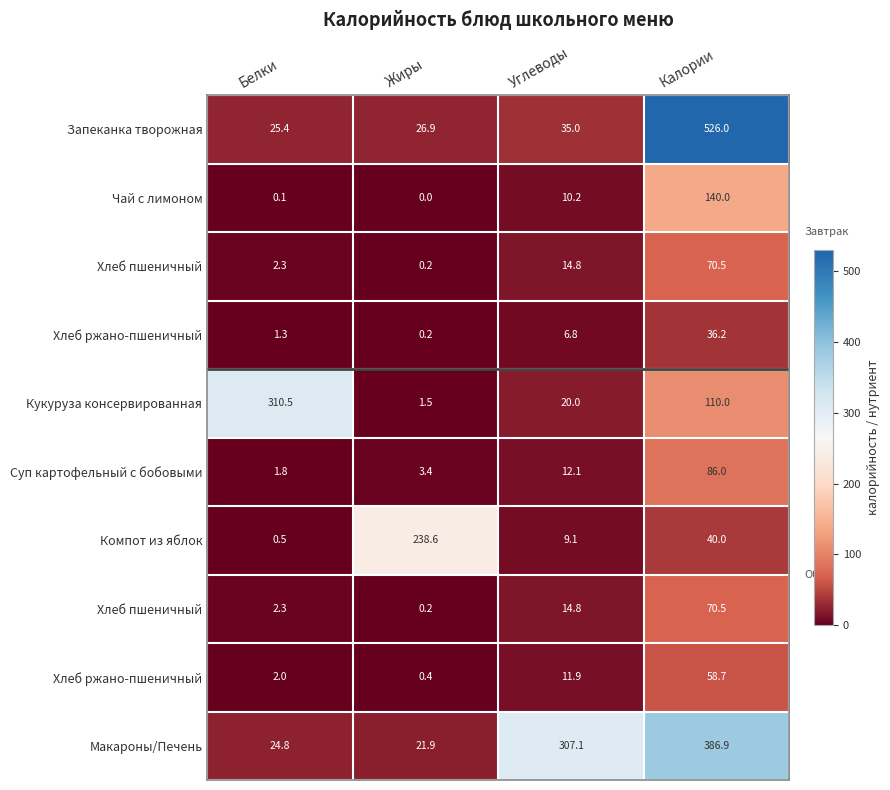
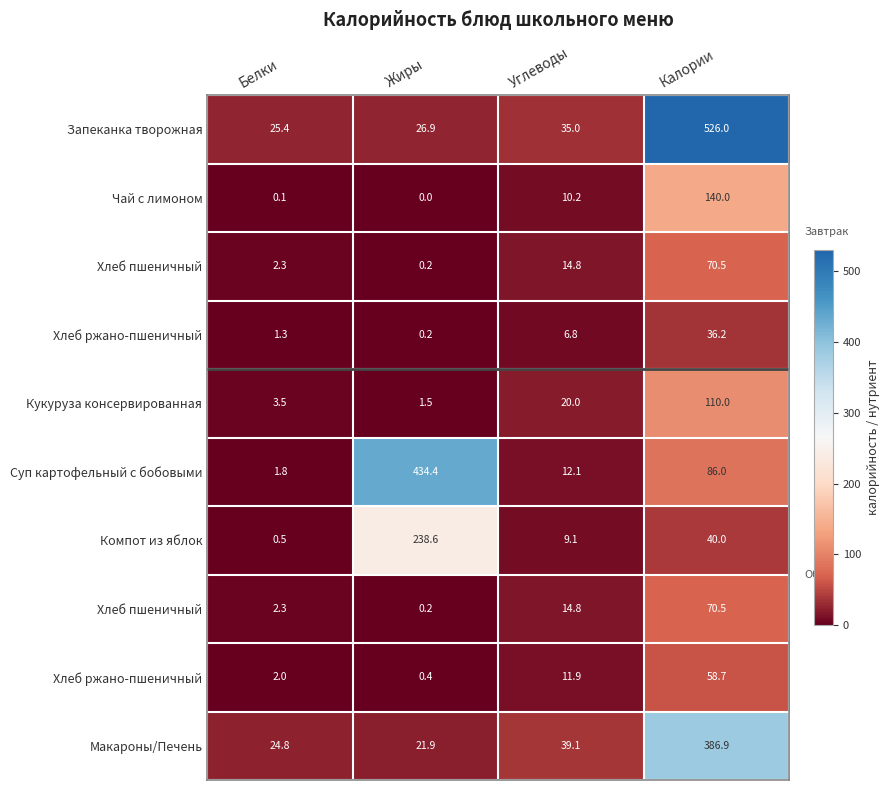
  {
    "Запеканка творожная": {
      "Белки": 25.4,
      "Жиры": 26.9,
      "Углеводы": 35.0,
      "Калории": 526.0
    },
    "Чай с лимоном": {
      "Белки": 0.1,
      "Жиры": 0.0,
      "Углеводы": 10.2,
      "Калории": 140.0
    },
    "Кукуруза консервированная": {
-     "Белки": 310.5,
+     "Белки": 3.5,
      "Жиры": 1.5,
      "Углеводы": 20.0,
      "Калории": 110.0
    },
    "Суп картофельный с бобовыми": {
      "Белки": 1.8,
-     "Жиры": 3.4,
+     "Жиры": 434.4,
      "Углеводы": 12.1,
      "Калории": 86.0
    },
    "Компот из яблок": {
      "Белки": 0.5,
      "Жиры": 238.6,
      "Углеводы": 9.1,
      "Калории": 40.0
    },
    "Макароны/Печень": {
      "Белки": 24.8,
      "Жиры": 21.9,
-     "Углеводы": 307.1,
+     "Углеводы": 39.1,
      "Калории": 386.9
    }
  }
